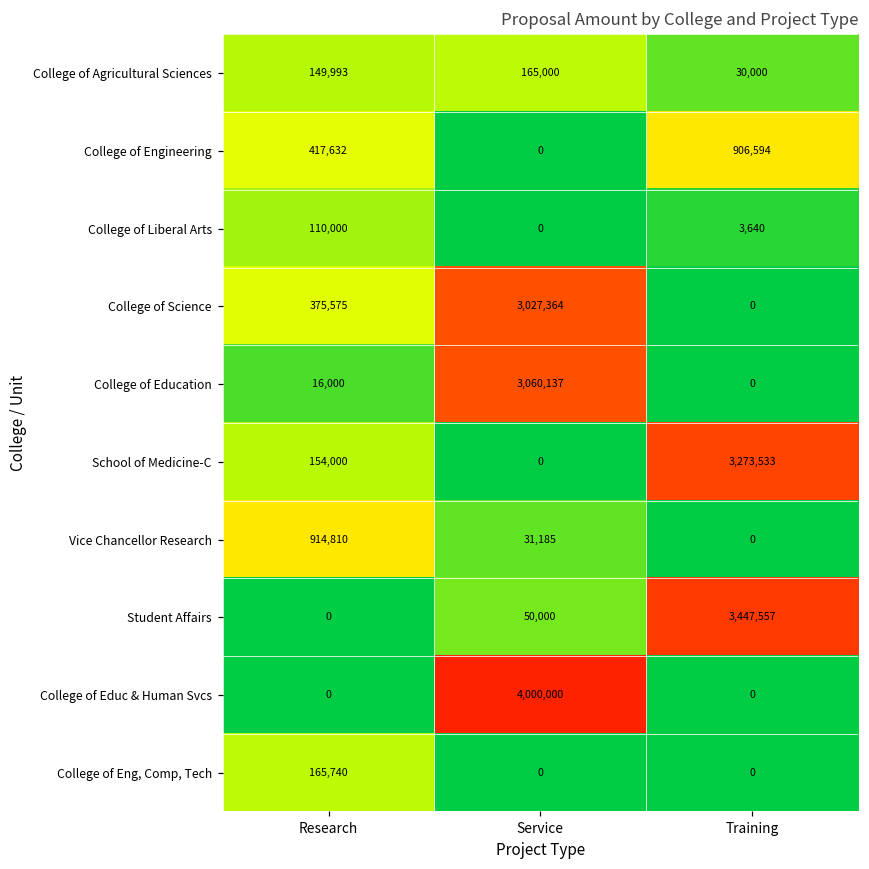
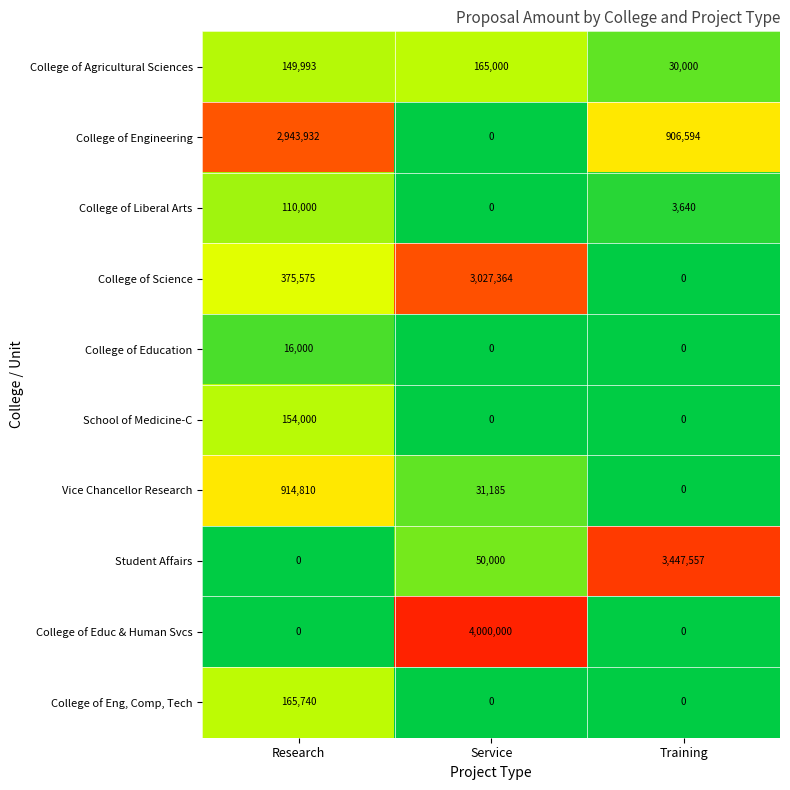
  {
    "College of Agricultural Sciences": {
      "Research": "149,993",
      "Service": "165,000",
      "Training": "30,000"
    },
    "College of Engineering": {
-     "Research": "417,632",
+     "Research": "2,943,932",
      "Service": "0",
      "Training": "906,594"
    },
    "College of Liberal Arts": {
      "Research": "110,000",
      "Service": "0",
      "Training": "3,640"
    },
    "College of Science": {
      "Research": "375,575",
      "Service": "3,027,364",
      "Training": "0"
    },
    "College of Education": {
      "Research": "16,000",
-     "Service": "3,060,137",
+     "Service": "0",
      "Training": "0"
    },
    "School of Medicine-C": {
      "Research": "154,000",
      "Service": "0",
-     "Training": "3,273,533"
+     "Training": "0"
    },
    "Vice Chancellor Research": {
      "Research": "914,810",
      "Service": "31,185",
      "Training": "0"
    },
    "Student Affairs": {
      "Research": "0",
      "Service": "50,000",
      "Training": "3,447,557"
    },
    "College of Educ & Human Svcs": {
      "Research": "0",
      "Service": "4,000,000",
      "Training": "0"
    },
    "College of Eng, Comp, Tech": {
      "Research": "165,740",
      "Service": "0",
      "Training": "0"
    }
  }
